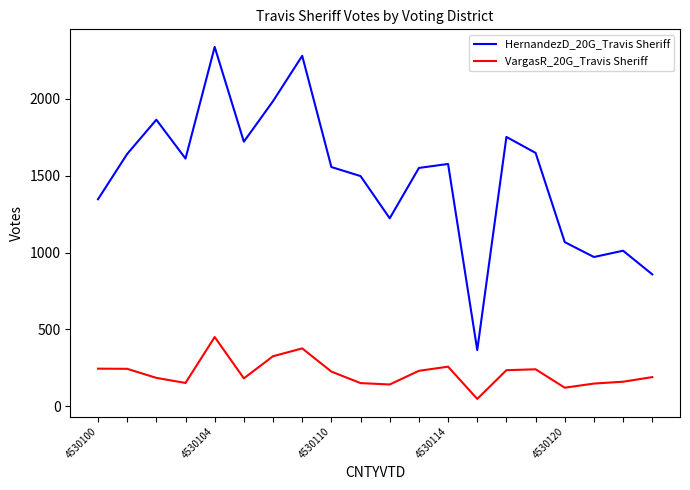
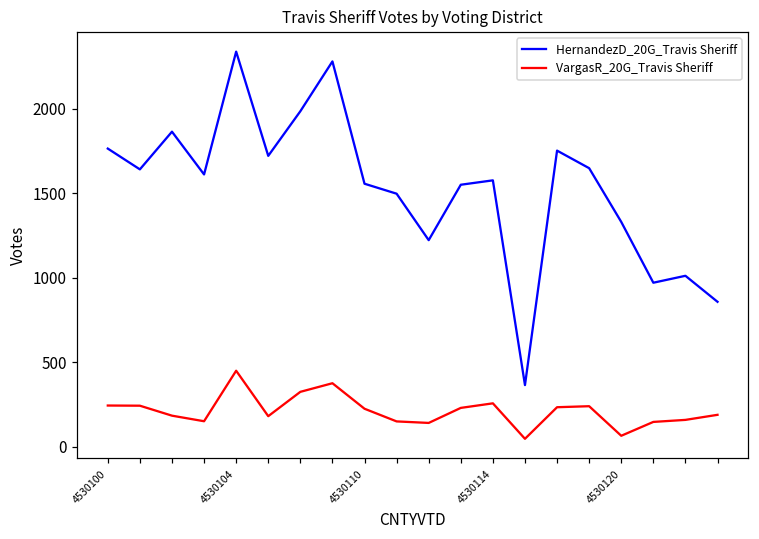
  {
    "HernandezD_20G_Travis Sheriff": {
-     "4530100": 1350,
+     "4530100": 1770,
      "4530104": 2340,
      "4530110": 1560,
      "4530114": 1580,
-     "4530120": 1070
+     "4530120": 1330
    },
    "VargasR_20G_Travis Sheriff": {
      "4530100": 240,
      "4530104": 450,
      "4530110": 230,
      "4530114": 260,
-     "4530120": 120
+     "4530120": 70
    }
  }
